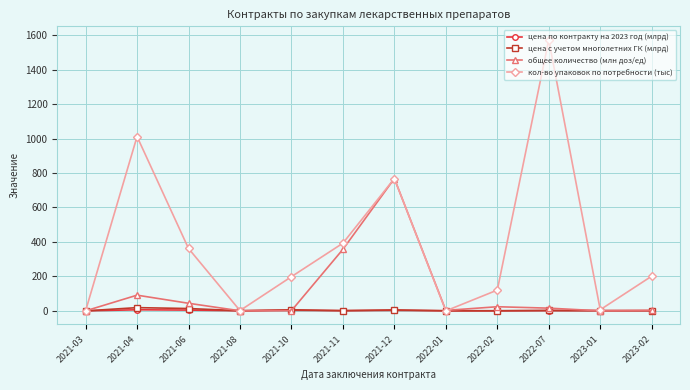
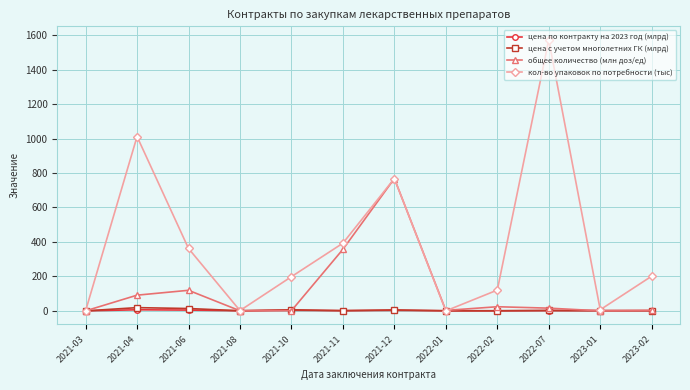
  {
    "общее количество (млн доз/ед)": {
      "2021-04": 90,
-     "2021-06": 40,
+     "2021-06": 120,
      "2021-11": 360,
      "2022-02": 20
    },
    "кол-во упаковок по потребности (тыс)": {
      "2021-04": 1010,
      "2021-06": 360,
      "2021-10": 200,
      "2021-11": 390,
      "2022-02": 120,
      "2023-02": 200
    }
  }
